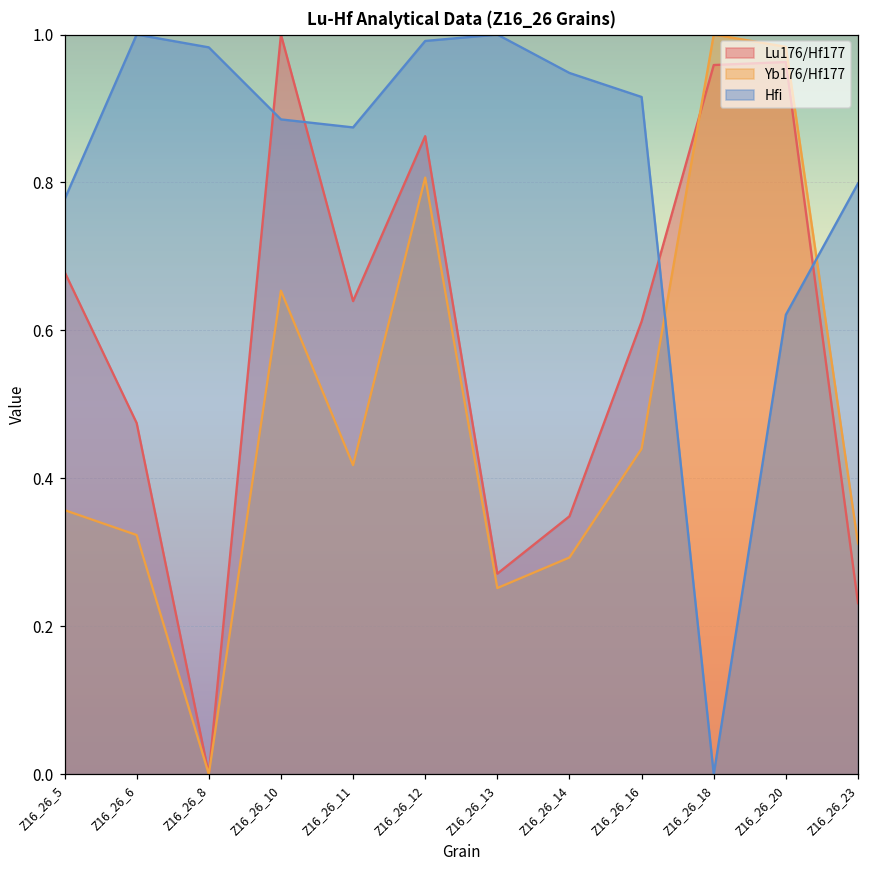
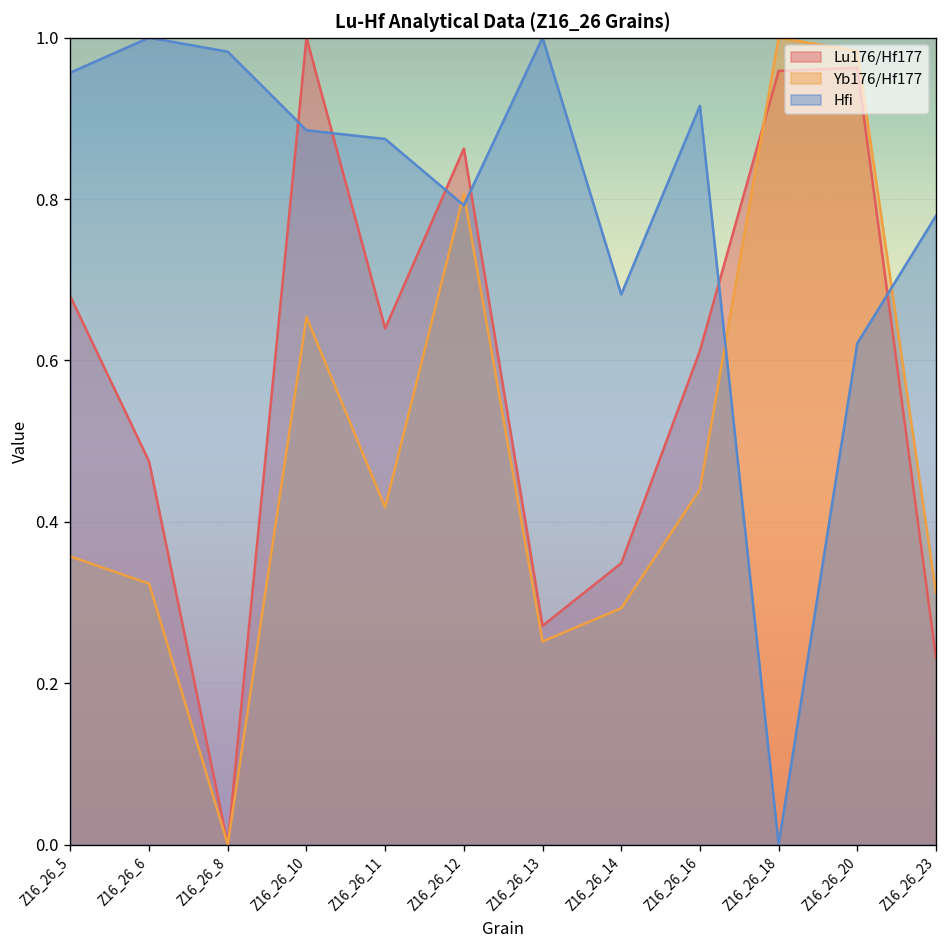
  {
    "Hfi": {
-     "Z16_26_5": 0.78,
+     "Z16_26_5": 0.96,
      "Z16_26_6": 1.00,
      "Z16_26_8": 0.98,
      "Z16_26_10": 0.89,
      "Z16_26_11": 0.87,
-     "Z16_26_12": 0.99,
+     "Z16_26_12": 0.79,
      "Z16_26_13": 1.00,
-     "Z16_26_14": 0.95,
+     "Z16_26_14": 0.68,
      "Z16_26_16": 0.92,
      "Z16_26_18": 0.00,
      "Z16_26_20": 0.62,
-     "Z16_26_23": 0.80
+     "Z16_26_23": 0.78
    }
  }
